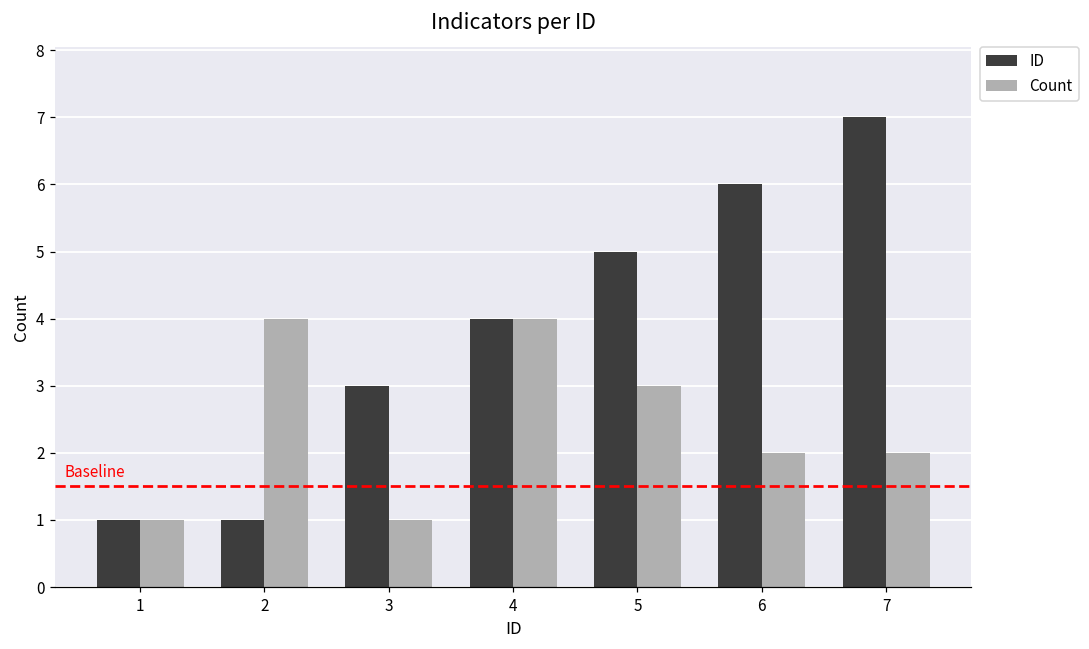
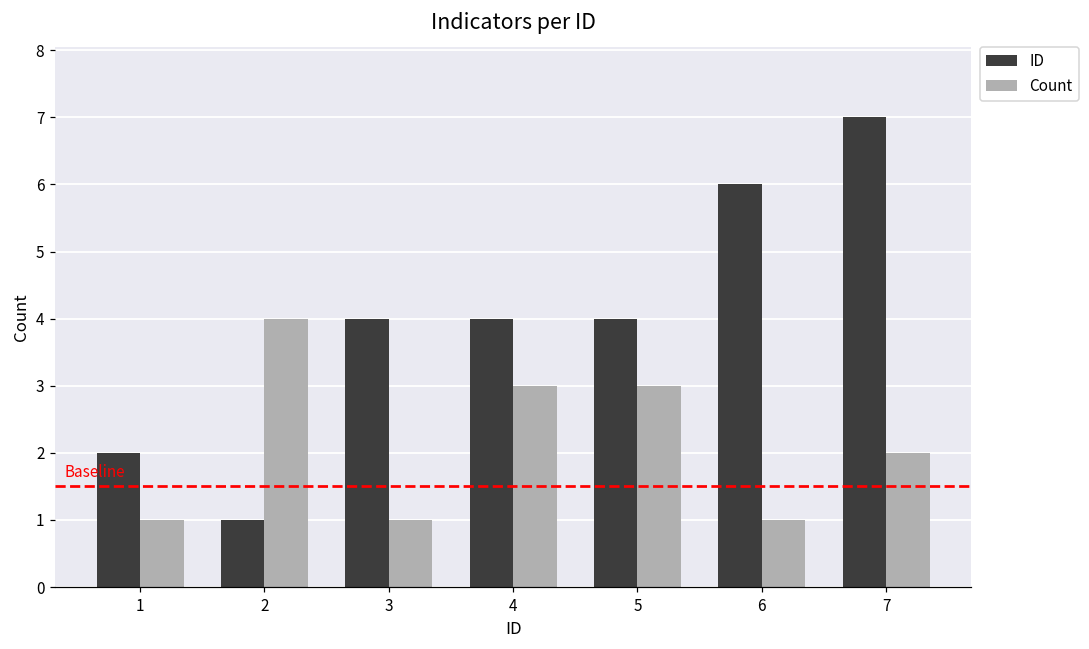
  {
    "ID": {
-     "1": 1,
+     "1": 2,
      "2": 1,
-     "3": 3,
+     "3": 4,
      "4": 4,
-     "5": 5,
+     "5": 4,
      "6": 6,
      "7": 7
    },
    "Count": {
      "1": 1,
      "2": 4,
      "3": 1,
-     "4": 4,
+     "4": 3,
      "5": 3,
-     "6": 2,
+     "6": 1,
      "7": 2
    }
  }
